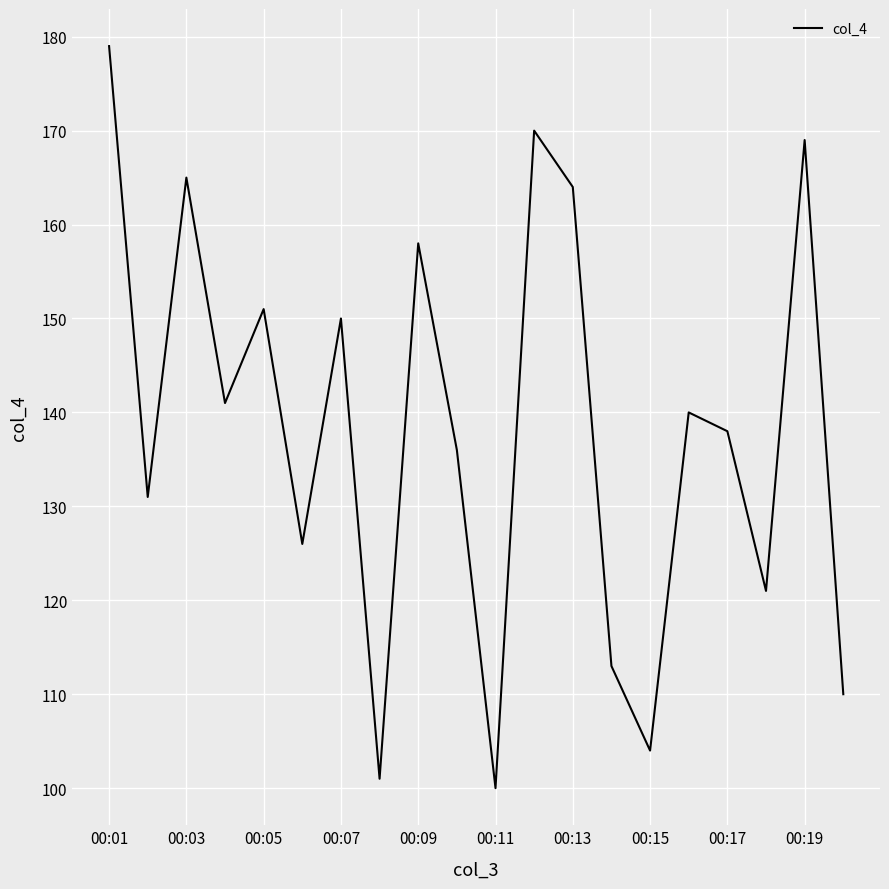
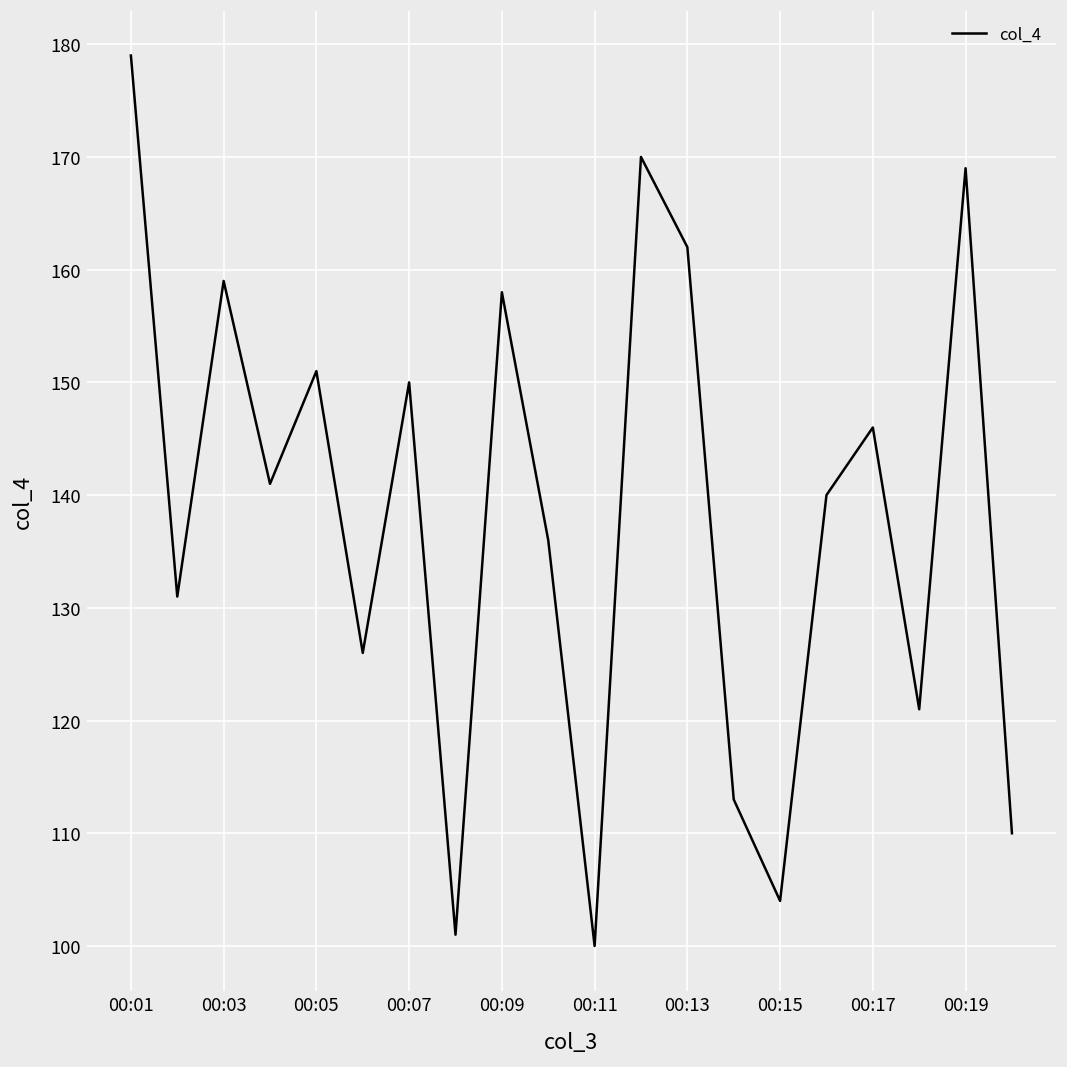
  {
    "00:01": 179,
-   "00:03": 165,
+   "00:03": 159,
    "00:05": 151,
    "00:07": 150,
    "00:09": 158,
    "00:11": 100,
-   "00:13": 164,
+   "00:13": 162,
    "00:15": 104,
-   "00:17": 138,
+   "00:17": 146,
    "00:19": 169
  }
